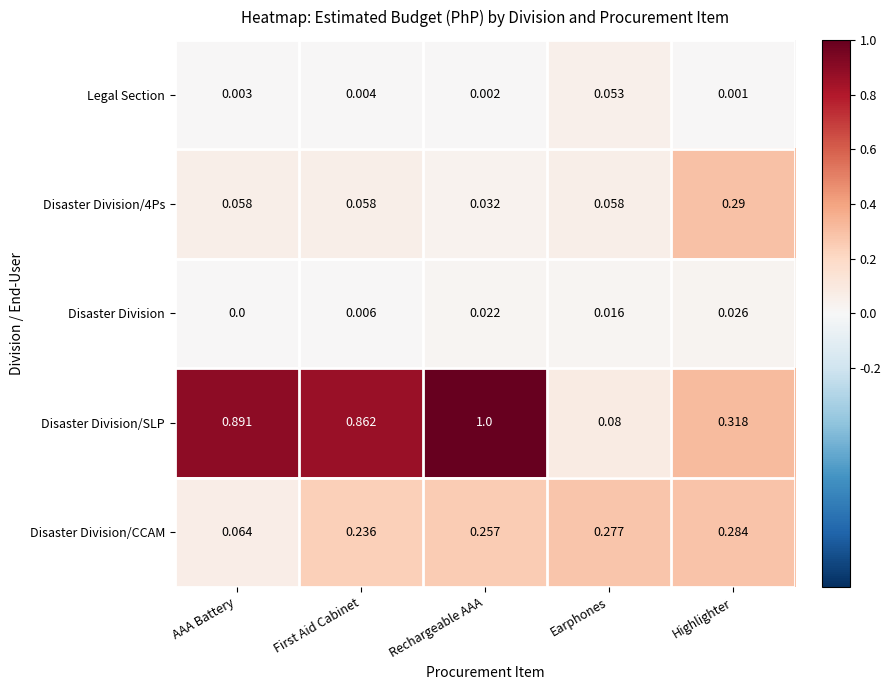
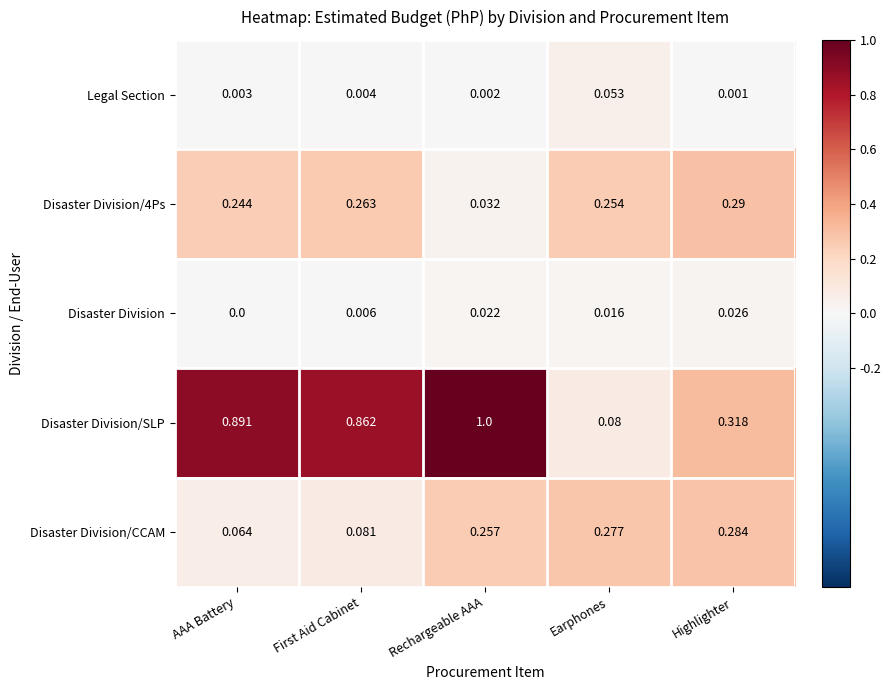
  {
    "Legal Section": {
      "AAA Battery": 0.003,
      "First Aid Cabinet": 0.004,
      "Rechargeable AAA": 0.002,
      "Earphones": 0.053,
      "Highlighter": 0.001
    },
    "Disaster Division/4Ps": {
-     "AAA Battery": 0.058,
-     "First Aid Cabinet": 0.058,
+     "AAA Battery": 0.244,
+     "First Aid Cabinet": 0.263,
      "Rechargeable AAA": 0.032,
-     "Earphones": 0.058,
+     "Earphones": 0.254,
      "Highlighter": 0.29
    },
    "Disaster Division": {
      "AAA Battery": 0.0,
      "First Aid Cabinet": 0.006,
      "Rechargeable AAA": 0.022,
      "Earphones": 0.016,
      "Highlighter": 0.026
    },
    "Disaster Division/SLP": {
      "AAA Battery": 0.891,
      "First Aid Cabinet": 0.862,
      "Rechargeable AAA": 1.0,
      "Earphones": 0.08,
      "Highlighter": 0.318
    },
    "Disaster Division/CCAM": {
      "AAA Battery": 0.064,
-     "First Aid Cabinet": 0.236,
+     "First Aid Cabinet": 0.081,
      "Rechargeable AAA": 0.257,
      "Earphones": 0.277,
      "Highlighter": 0.284
    }
  }
